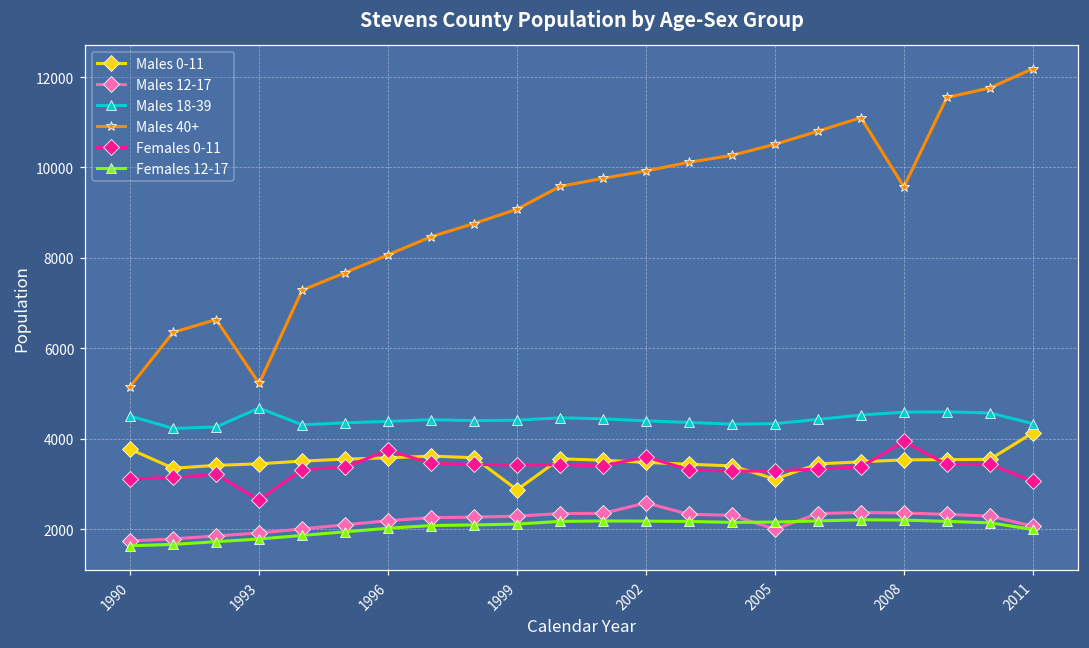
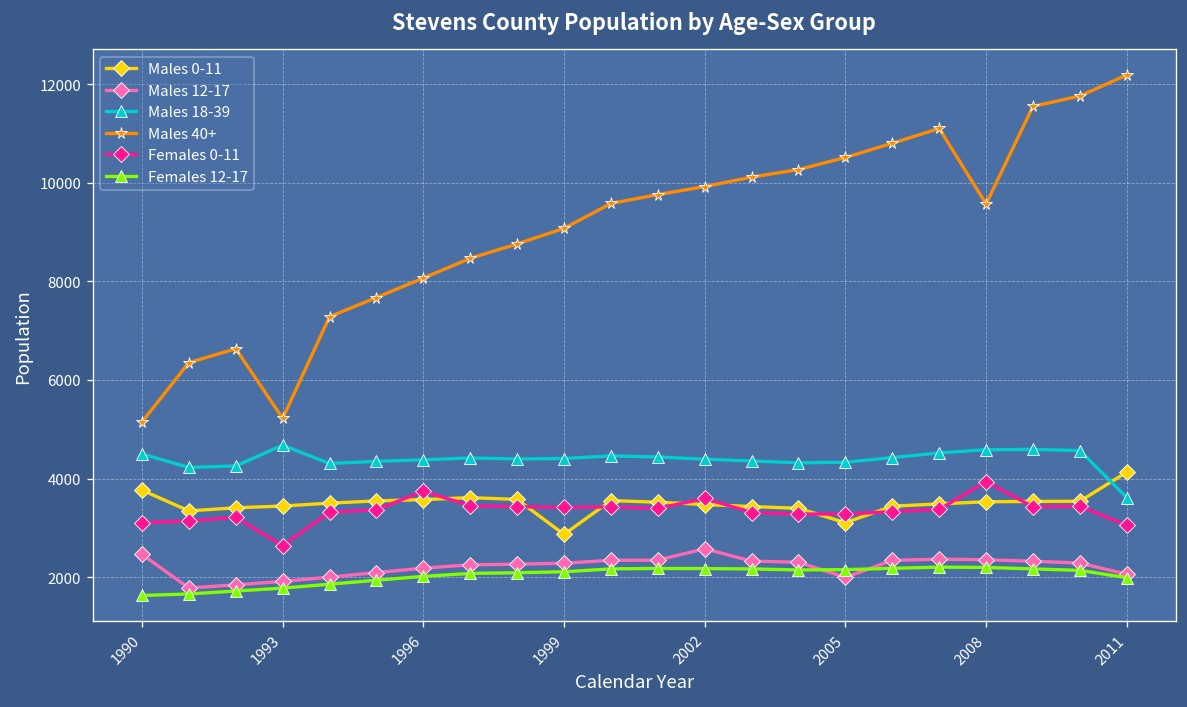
  {
    "Males 0-11": {
      "1990": 3800,
      "1993": 3400,
      "1996": 3600,
      "1999": 2900,
      "2002": 3500,
      "2005": 3100,
      "2008": 3500,
      "2011": 4100
    },
    "Males 12-17": {
-     "1990": 1700,
+     "1990": 2500,
      "1993": 1900,
      "1996": 2200,
      "1999": 2300,
      "2002": 2600,
      "2005": 2000,
      "2008": 2400,
      "2011": 2100
    },
    "Males 18-39": {
      "1990": 4500,
      "1993": 4700,
      "1996": 4400,
      "1999": 4400,
      "2002": 4400,
      "2005": 4300,
      "2008": 4600,
-     "2011": 4300
+     "2011": 3600
    },
    "Males 40+": {
      "1990": 5200,
      "1993": 5200,
      "1996": 8100,
      "1999": 9100,
      "2002": 9900,
      "2005": 10500,
      "2008": 9600,
      "2011": 12200
    },
    "Females 0-11": {
      "1990": 3100,
      "1993": 2600,
      "1996": 3700,
      "1999": 3400,
      "2002": 3600,
      "2005": 3300,
      "2008": 3900,
      "2011": 3100
    },
    "Females 12-17": {
      "1990": 1600,
      "1993": 1800,
      "1996": 2000,
      "1999": 2100,
      "2002": 2200,
      "2005": 2200,
      "2008": 2200,
      "2011": 2000
    }
  }
